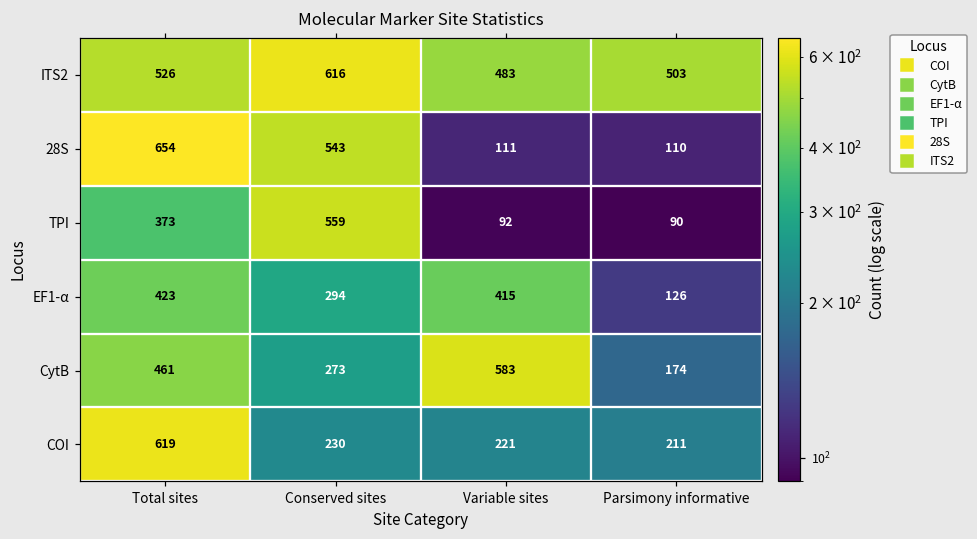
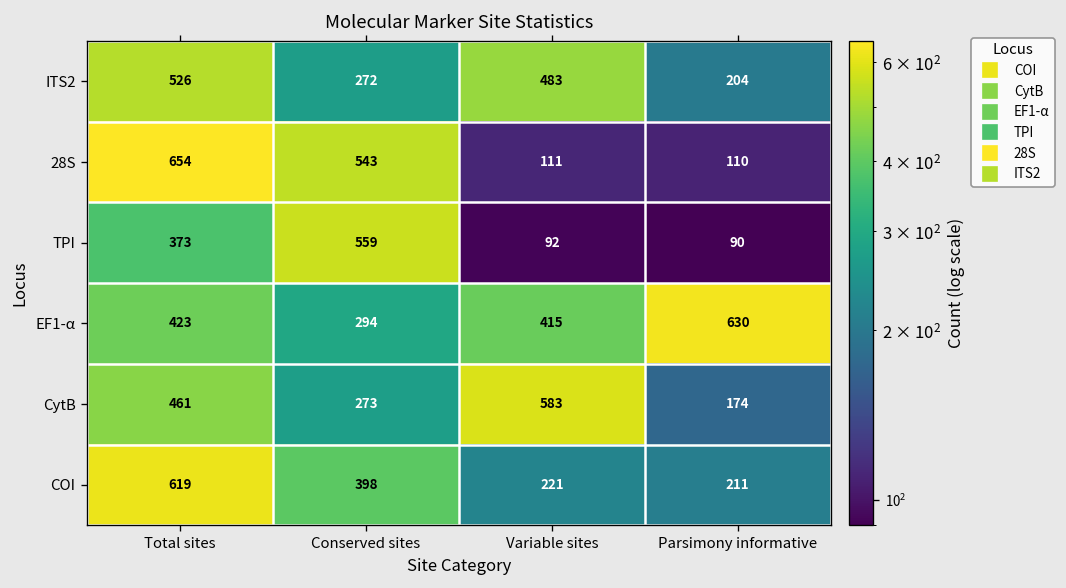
  {
    "ITS2": {
      "Total sites": 526,
-     "Conserved sites": 616,
+     "Conserved sites": 272,
      "Variable sites": 483,
-     "Parsimony informative": 503
+     "Parsimony informative": 204
    },
    "28S": {
      "Total sites": 654,
      "Conserved sites": 543,
      "Variable sites": 111,
      "Parsimony informative": 110
    },
    "TPI": {
      "Total sites": 373,
      "Conserved sites": 559,
      "Variable sites": 92,
      "Parsimony informative": 90
    },
    "EF1-α": {
      "Total sites": 423,
      "Conserved sites": 294,
      "Variable sites": 415,
-     "Parsimony informative": 126
+     "Parsimony informative": 630
    },
    "CytB": {
      "Total sites": 461,
      "Conserved sites": 273,
      "Variable sites": 583,
      "Parsimony informative": 174
    },
    "COI": {
      "Total sites": 619,
-     "Conserved sites": 230,
+     "Conserved sites": 398,
      "Variable sites": 221,
      "Parsimony informative": 211
    }
  }
